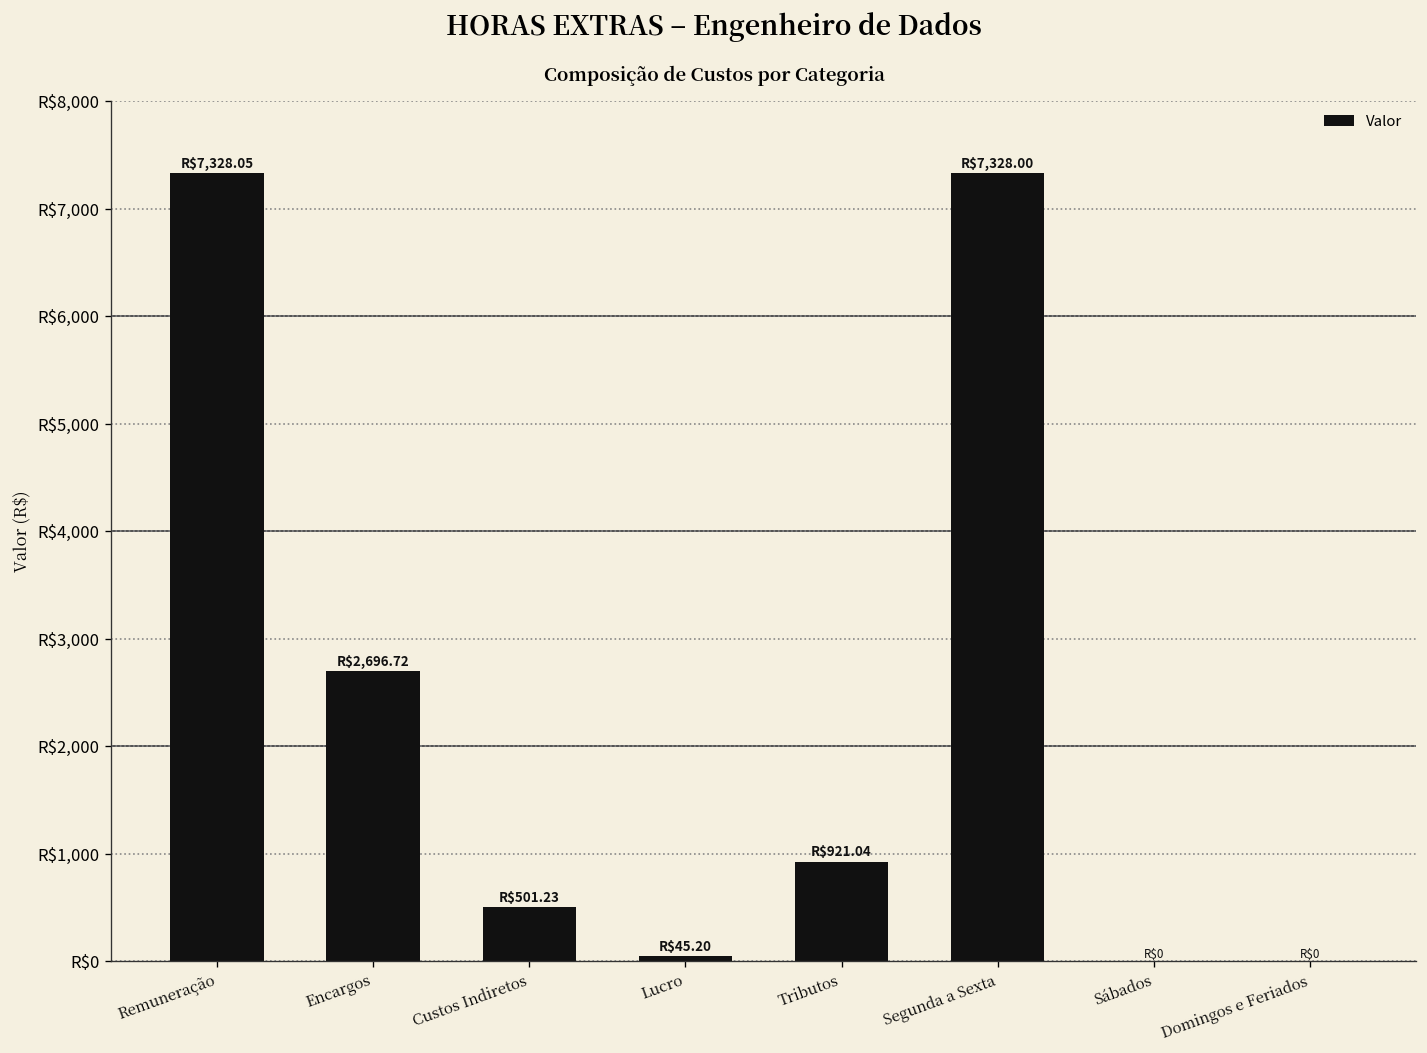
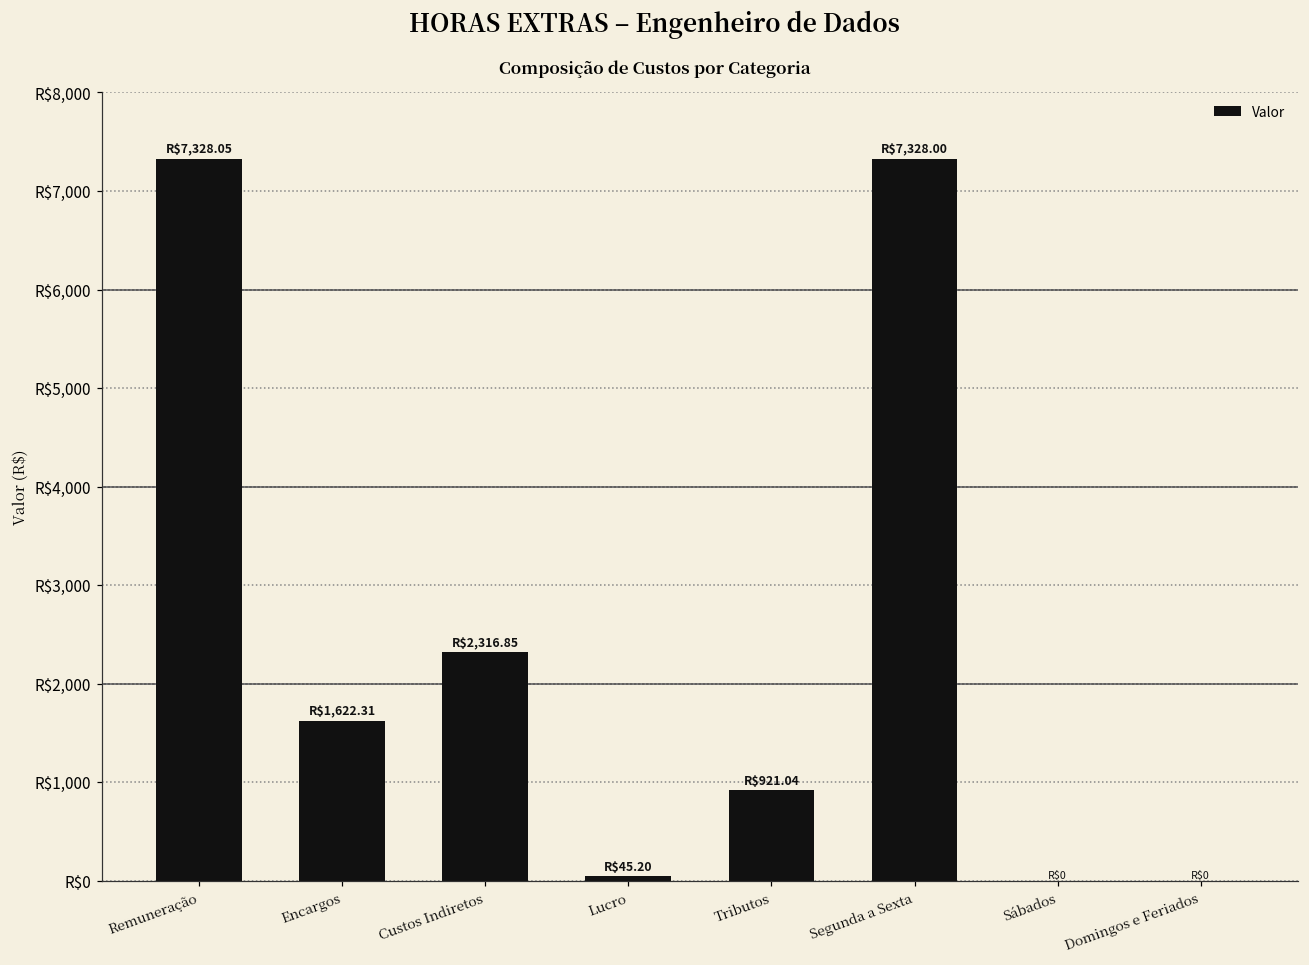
  {
    "Remuneração": "$7,328.05",
-   "Encargos": "$2,696.72",
-   "Custos Indiretos": "$501.23",
+   "Encargos": "$1,622.31",
+   "Custos Indiretos": "$2,316.85",
    "Lucro": "$45.20",
    "Tributos": "$921.04",
    "Segunda a Sexta": "$7,328.00",
    "Sábados": "$0",
    "Domingos e Feriados": "$0"
  }
